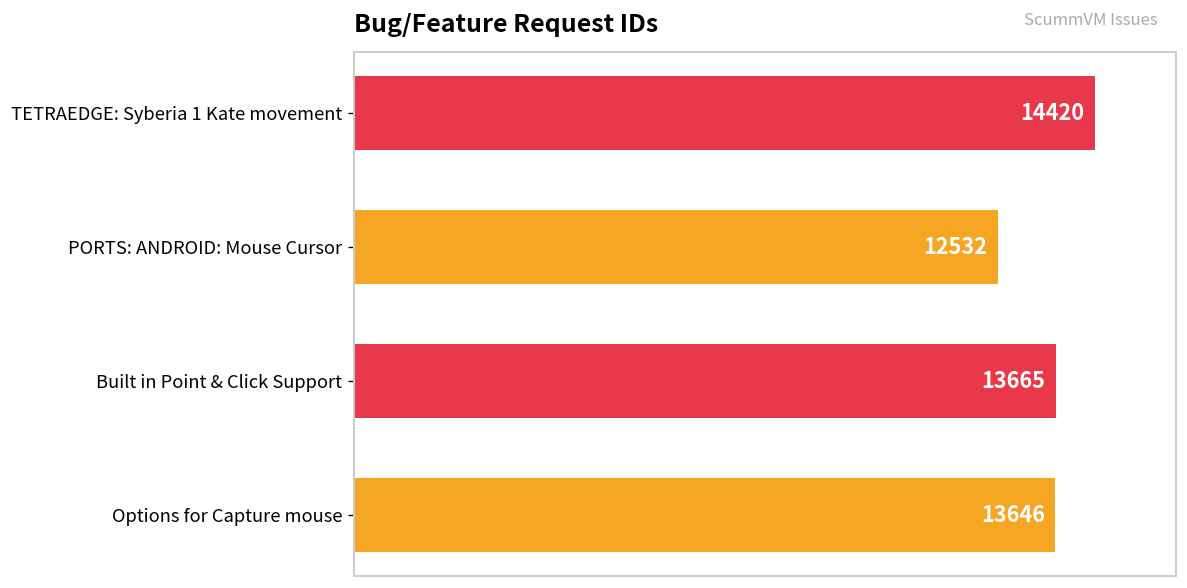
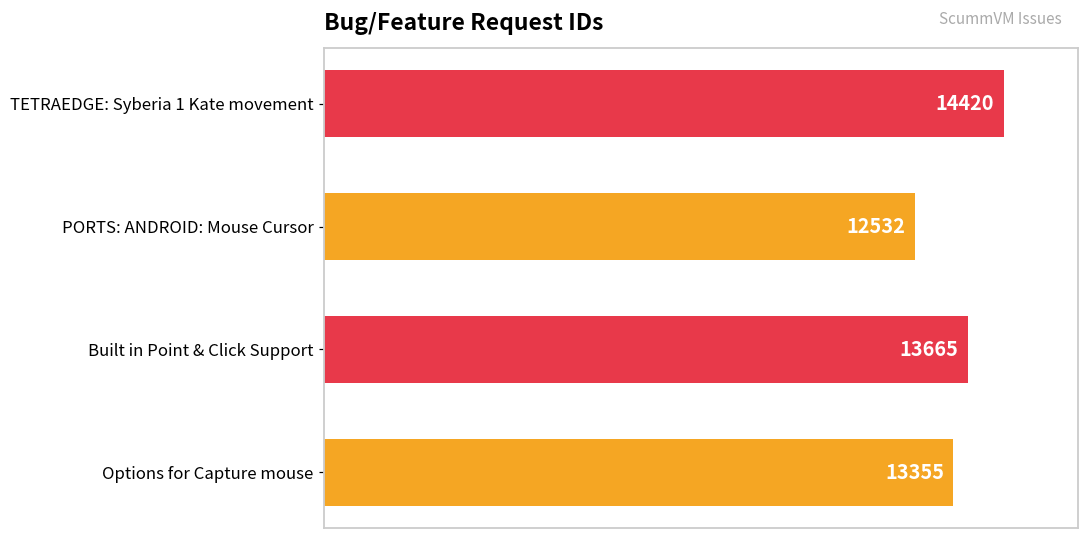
  {
    "TETRAEDGE: Syberia 1 Kate movement": 14420,
    "PORTS: ANDROID: Mouse Cursor": 12532,
    "Built in Point & Click Support": 13665,
-   "Options for Capture mouse": 13646
+   "Options for Capture mouse": 13355
  }
